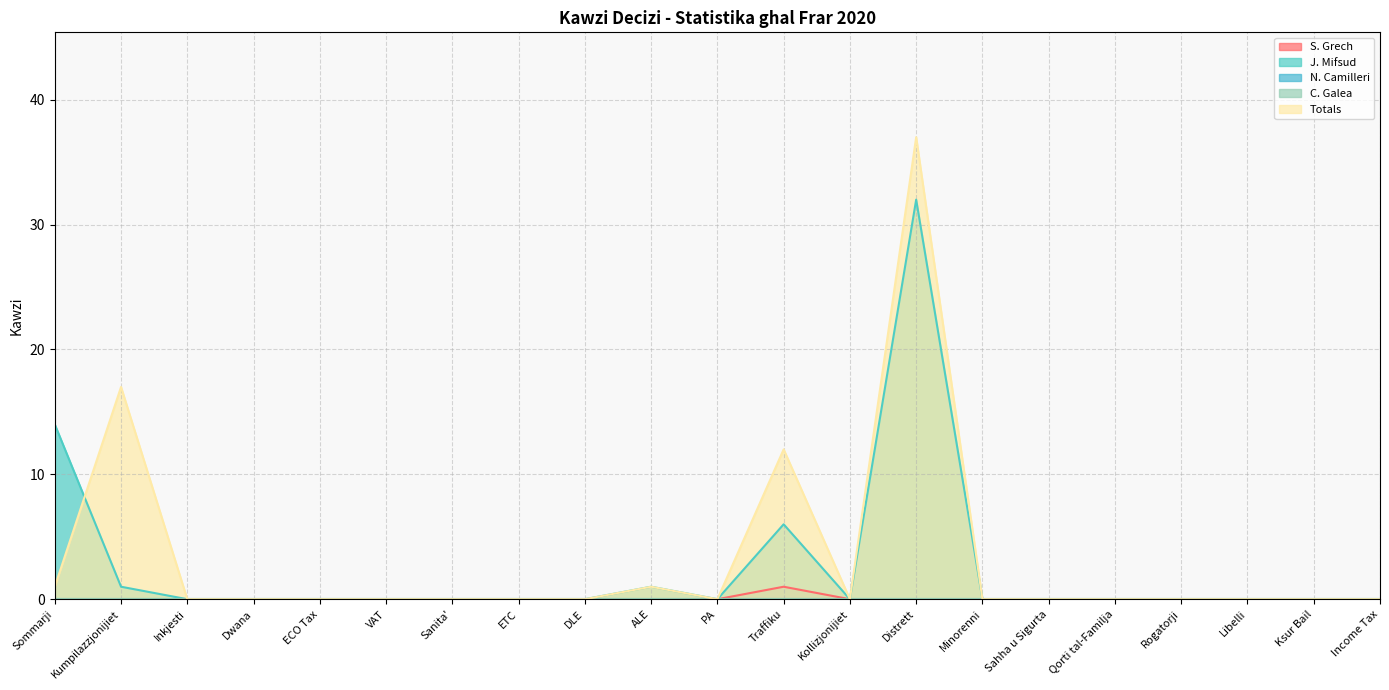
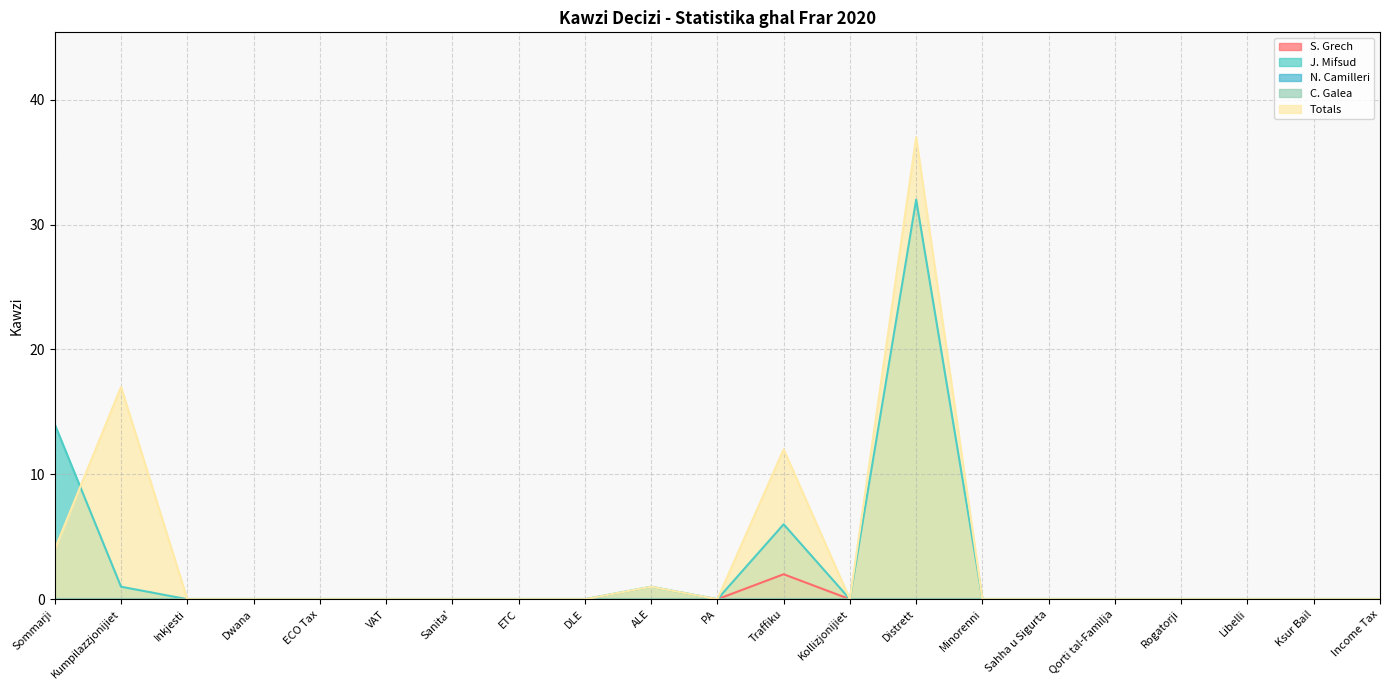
  {
    "S. Grech": {
-     "Traffiku": 1
+     "Traffiku": 2
    },
    "J. Mifsud": {
      "Sommarji": 14,
      "Kumpilazzjonijiet": 1,
      "Traffiku": 6,
      "Distrett": 32
    },
    "C. Galea": {
      "Traffiku": 0
    },
    "Totals": {
-     "Sommarji": 1,
+     "Sommarji": 4,
      "Kumpilazzjonijiet": 17,
      "Traffiku": 12,
      "Distrett": 37
    }
  }
